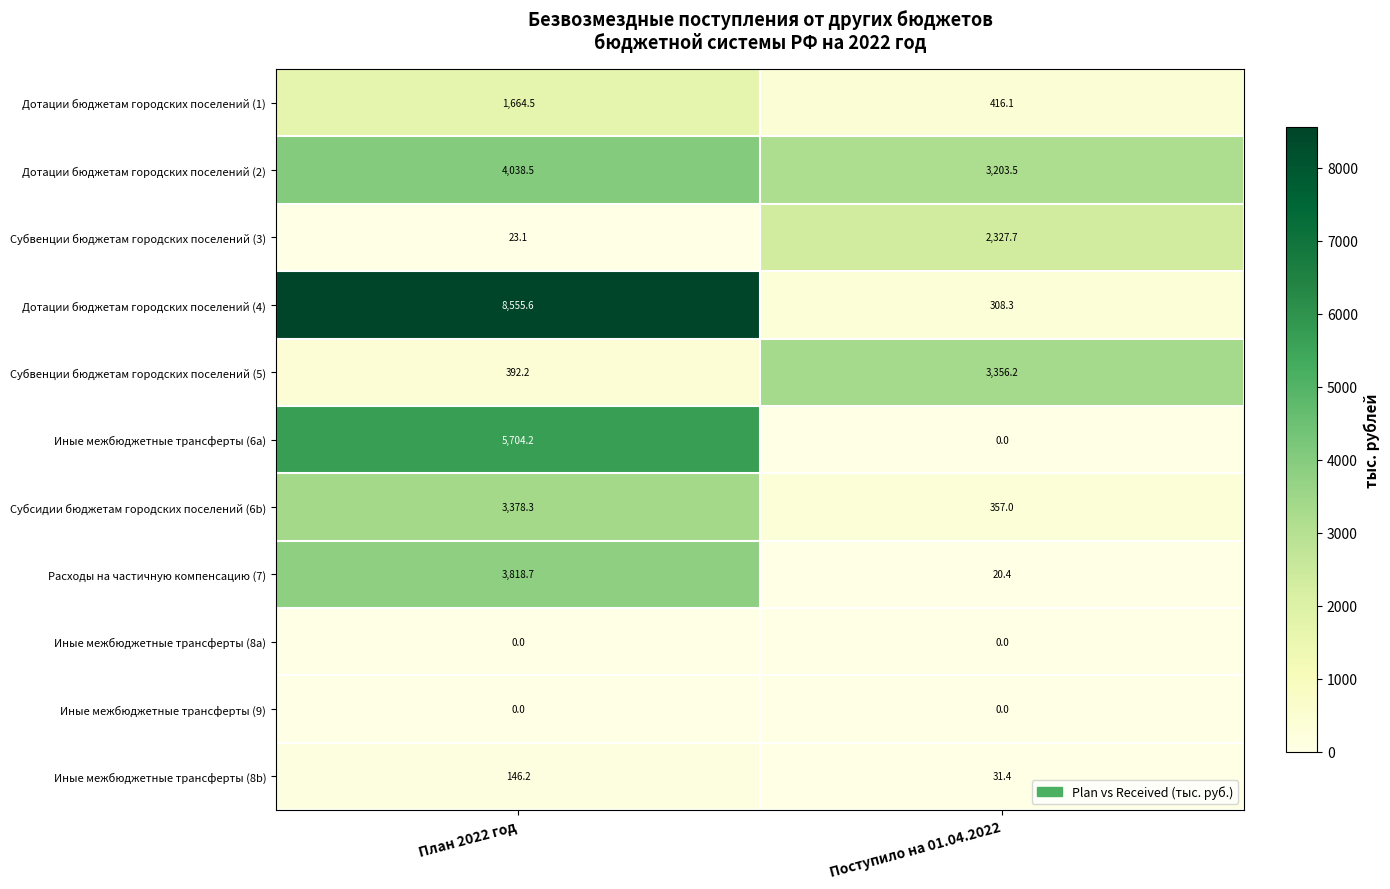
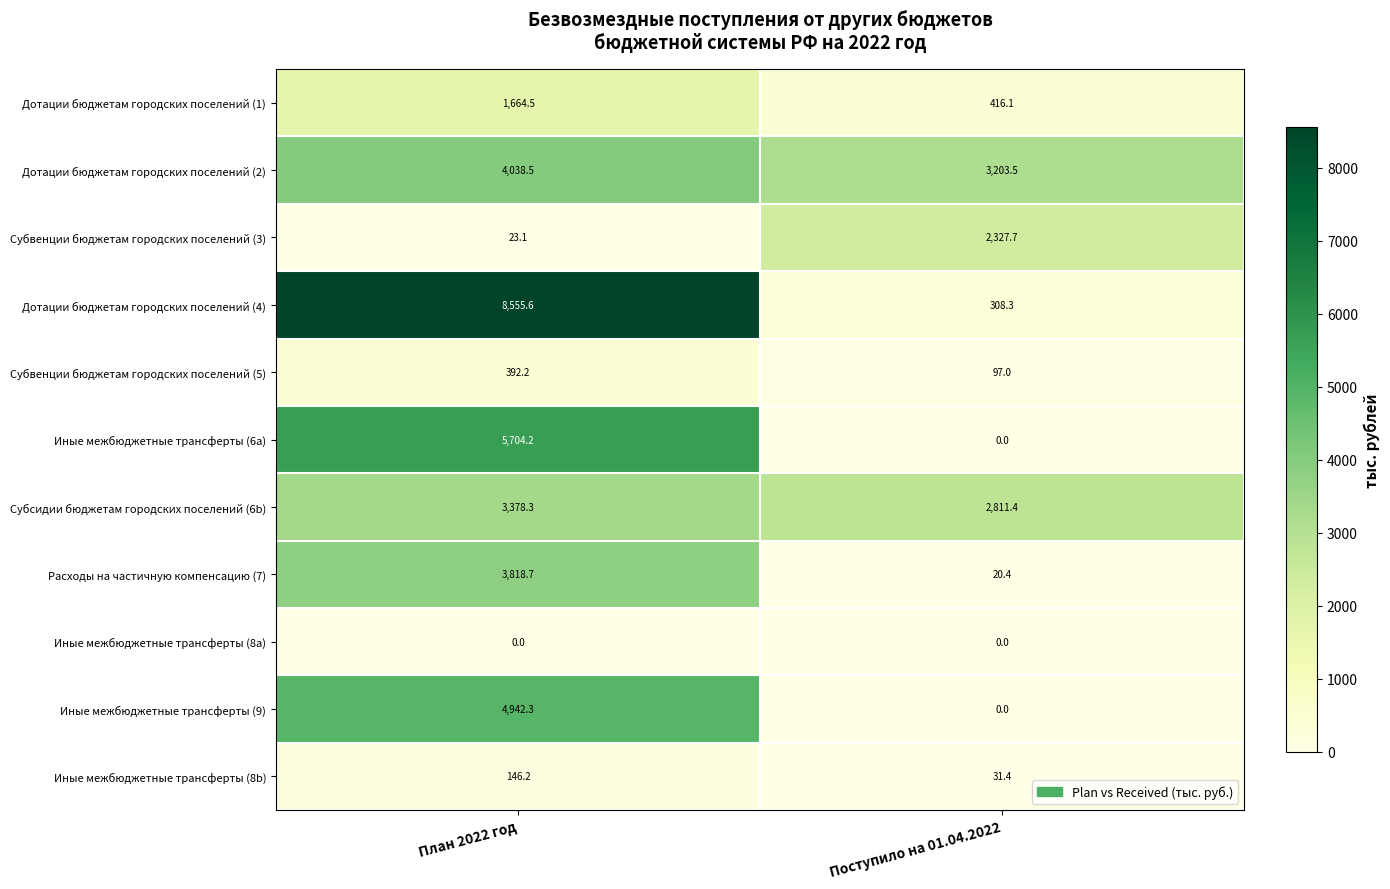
  {
    "Дотации бюджетам городских поселений (1)": {
      "План 2022 год": "1,664.5",
      "Поступило на 01.04.2022": "416.1"
    },
    "Дотации бюджетам городских поселений (2)": {
      "План 2022 год": "4,038.5",
      "Поступило на 01.04.2022": "3,203.5"
    },
    "Субвенции бюджетам городских поселений (3)": {
      "План 2022 год": "23.1",
      "Поступило на 01.04.2022": "2,327.7"
    },
    "Дотации бюджетам городских поселений (4)": {
      "План 2022 год": "8,555.6",
      "Поступило на 01.04.2022": "308.3"
    },
    "Субвенции бюджетам городских поселений (5)": {
      "План 2022 год": "392.2",
-     "Поступило на 01.04.2022": "3,356.2"
+     "Поступило на 01.04.2022": "97.0"
    },
    "Иные межбюджетные трансферты (6a)": {
      "План 2022 год": "5,704.2",
      "Поступило на 01.04.2022": "0.0"
    },
    "Субсидии бюджетам городских поселений (6b)": {
      "План 2022 год": "3,378.3",
-     "Поступило на 01.04.2022": "357.0"
+     "Поступило на 01.04.2022": "2,811.4"
    },
    "Расходы на частичную компенсацию (7)": {
      "План 2022 год": "3,818.7",
      "Поступило на 01.04.2022": "20.4"
    },
    "Иные межбюджетные трансферты (8a)": {
      "План 2022 год": "0.0",
      "Поступило на 01.04.2022": "0.0"
    },
    "Иные межбюджетные трансферты (9)": {
-     "План 2022 год": "0.0",
+     "План 2022 год": "4,942.3",
      "Поступило на 01.04.2022": "0.0"
    },
    "Иные межбюджетные трансферты (8b)": {
      "План 2022 год": "146.2",
      "Поступило на 01.04.2022": "31.4"
    }
  }
